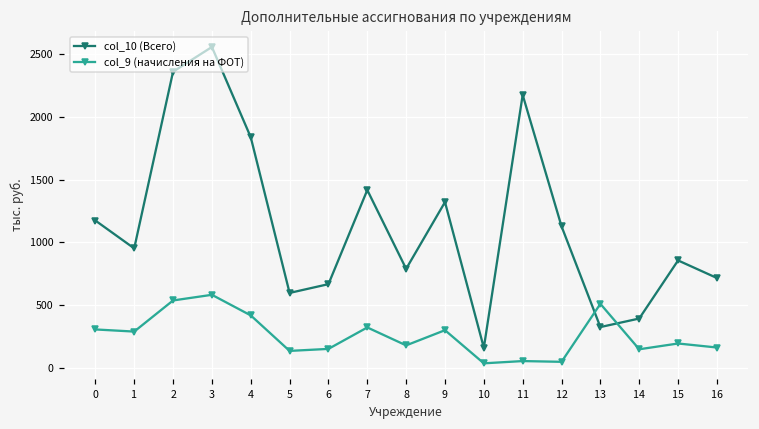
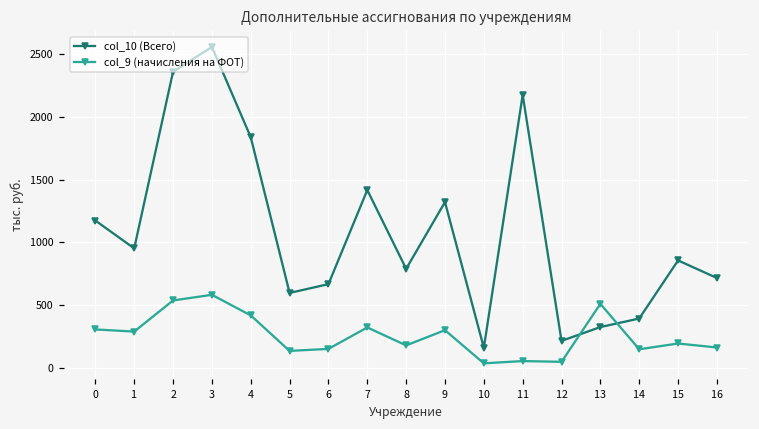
  {
    "col_10 (Всего)": {
      "0": 1180,
      "1": 950,
      "4": 1840,
      "5": 600,
      "6": 670,
      "7": 1420,
      "8": 790,
      "9": 1320,
      "10": 160,
      "11": 2180,
-     "12": 1130,
+     "12": 220,
      "13": 330,
      "14": 390,
      "15": 860,
      "16": 720
    },
    "col_9 (начисления на ФОТ)": {
      "0": 310,
      "1": 290,
      "2": 540,
      "3": 580,
      "4": 420,
      "5": 140,
      "6": 150,
      "7": 320,
      "8": 180,
      "9": 300,
      "10": 40,
      "11": 60,
      "12": 50,
      "13": 510,
      "14": 150,
      "15": 200,
      "16": 160
    }
  }
